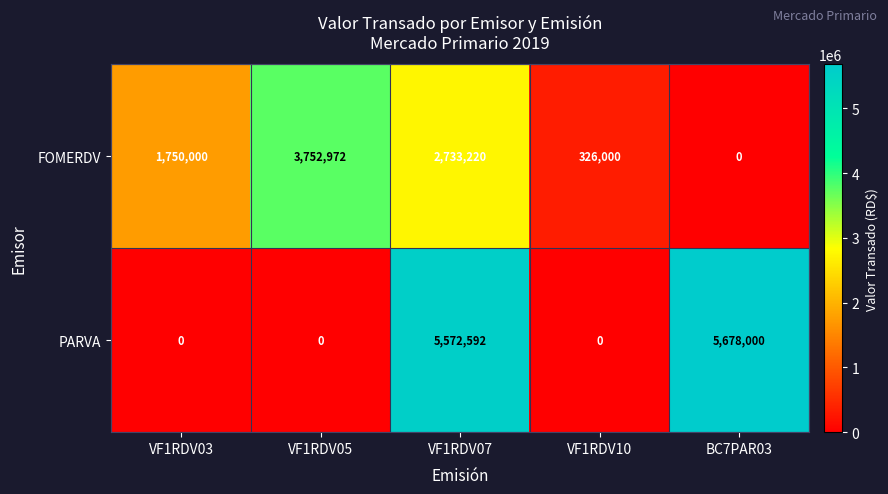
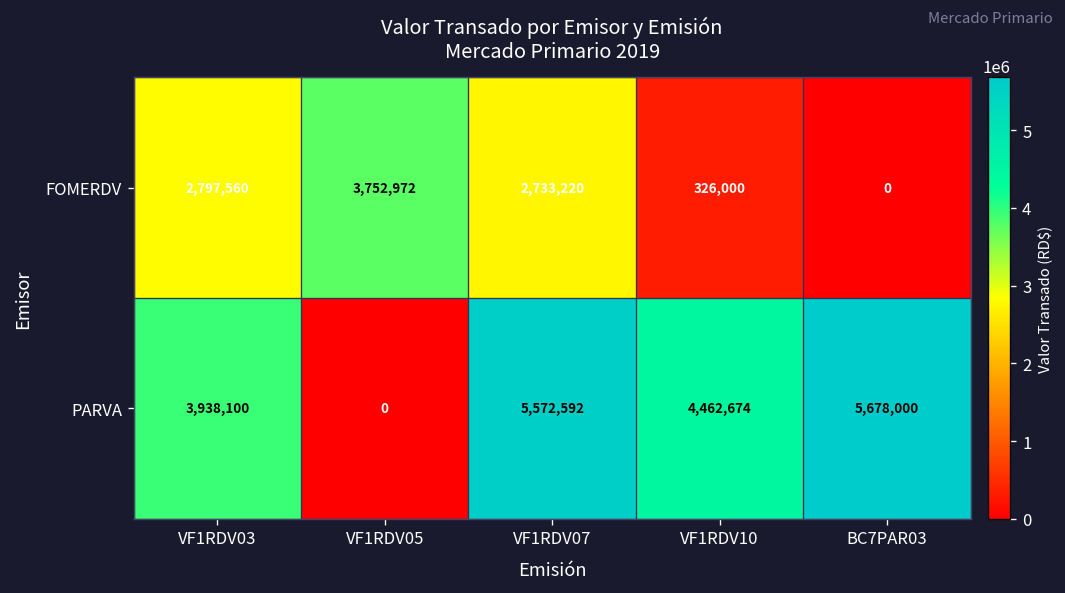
  {
    "FOMERDV": {
-     "VF1RDV03": "1,750,000",
+     "VF1RDV03": "2,797,560",
      "VF1RDV05": "3,752,972",
      "VF1RDV07": "2,733,220",
      "VF1RDV10": "326,000",
      "BC7PAR03": "0"
    },
    "PARVA": {
-     "VF1RDV03": "0",
+     "VF1RDV03": "3,938,100",
      "VF1RDV05": "0",
      "VF1RDV07": "5,572,592",
-     "VF1RDV10": "0",
+     "VF1RDV10": "4,462,674",
      "BC7PAR03": "5,678,000"
    }
  }
